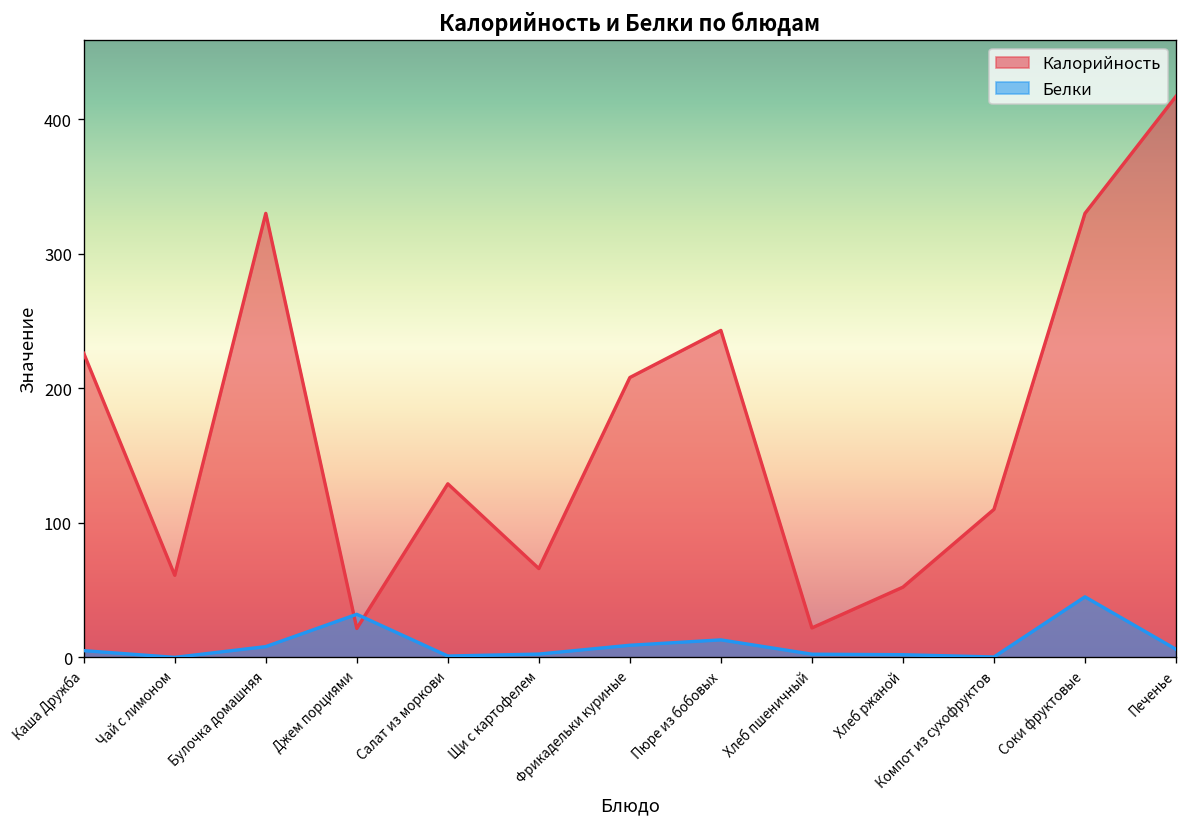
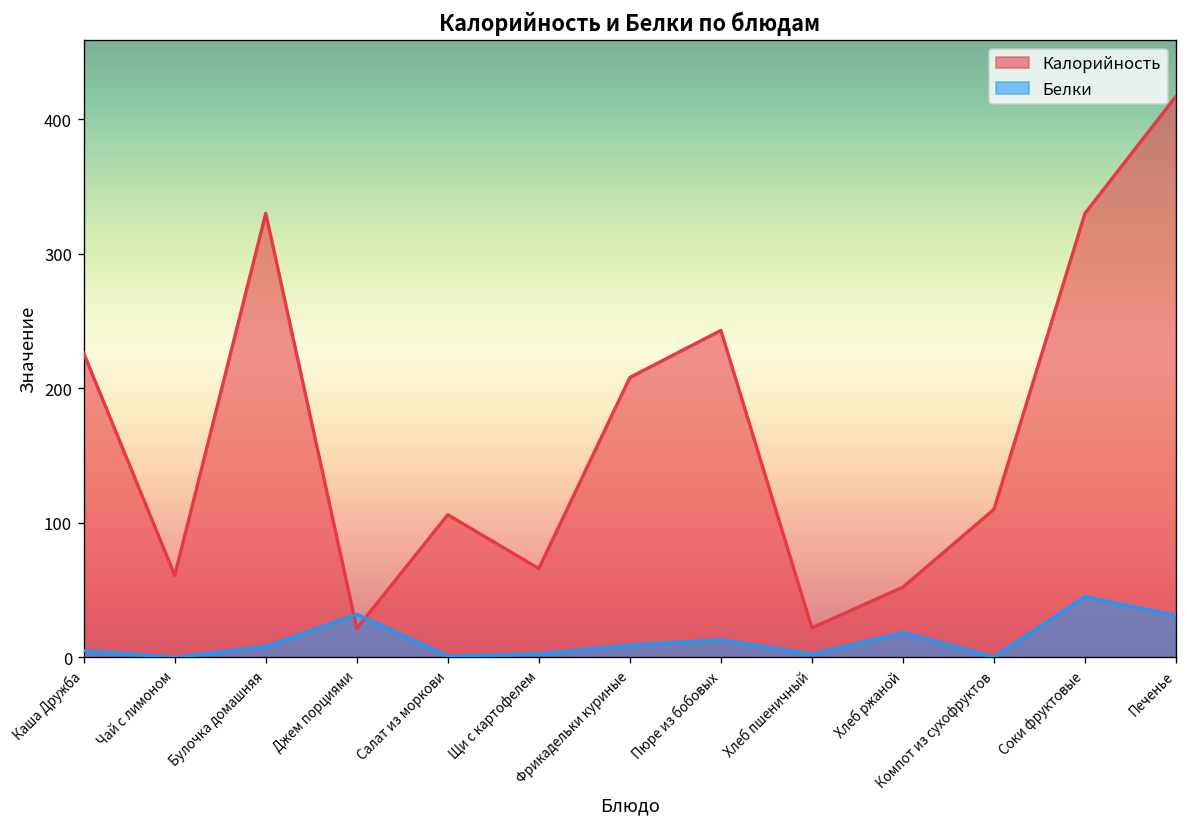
  {
    "Калорийность": {
      "Каша Дружба": 226,
      "Чай с лимоном": 61,
      "Булочка домашняя": 330,
      "Джем порциями": 22,
-     "Салат из моркови": 129,
+     "Салат из моркови": 106,
      "Щи с картофелем": 66,
      "Фрикадельки куриные": 208,
      "Пюре из бобовых": 243,
      "Хлеб пшеничный": 22,
      "Хлеб ржаной": 52,
      "Компот из сухофруктов": 110,
      "Соки фруктовые": 330,
      "Печенье": 417
    },
    "Белки": {
      "Каша Дружба": 5,
      "Чай с лимоном": 0,
      "Булочка домашняя": 8,
      "Джем порциями": 32,
      "Салат из моркови": 1,
      "Щи с картофелем": 2,
      "Фрикадельки куриные": 9,
      "Пюре из бобовых": 13,
      "Хлеб пшеничный": 2,
-     "Хлеб ржаной": 2,
+     "Хлеб ржаной": 18,
      "Компот из сухофруктов": 0,
      "Соки фруктовые": 45,
-     "Печенье": 6
+     "Печенье": 31
    }
  }
